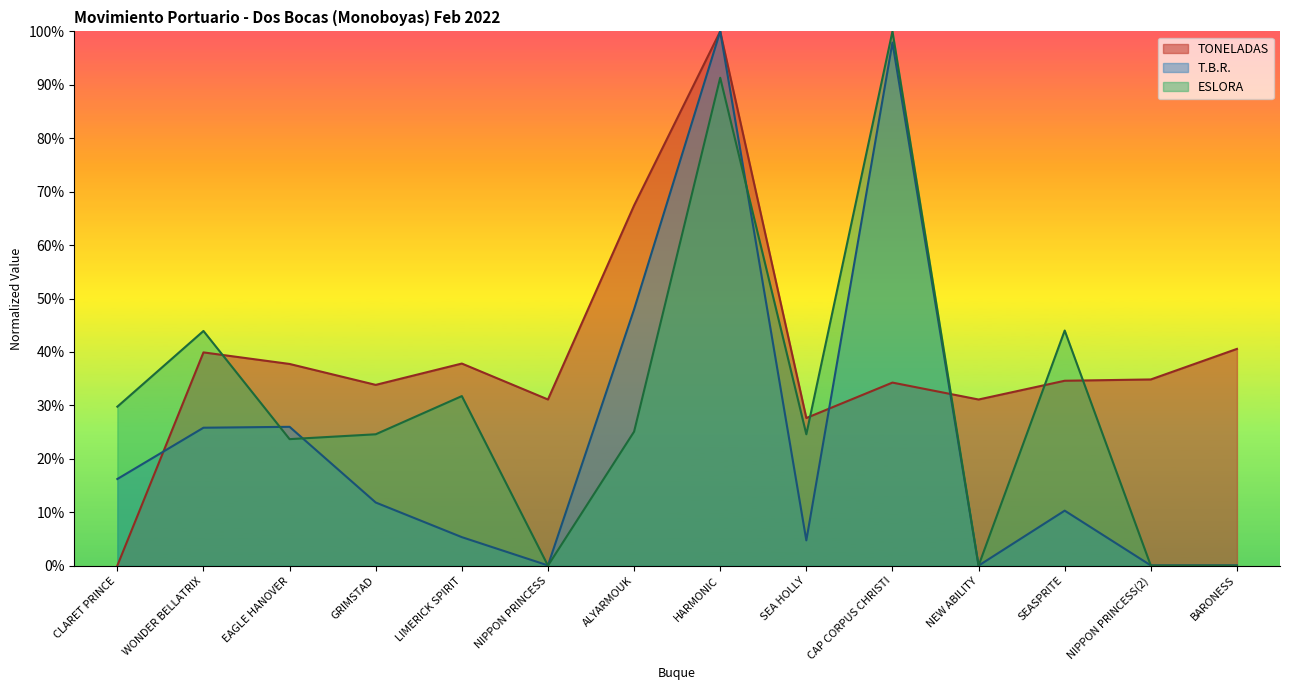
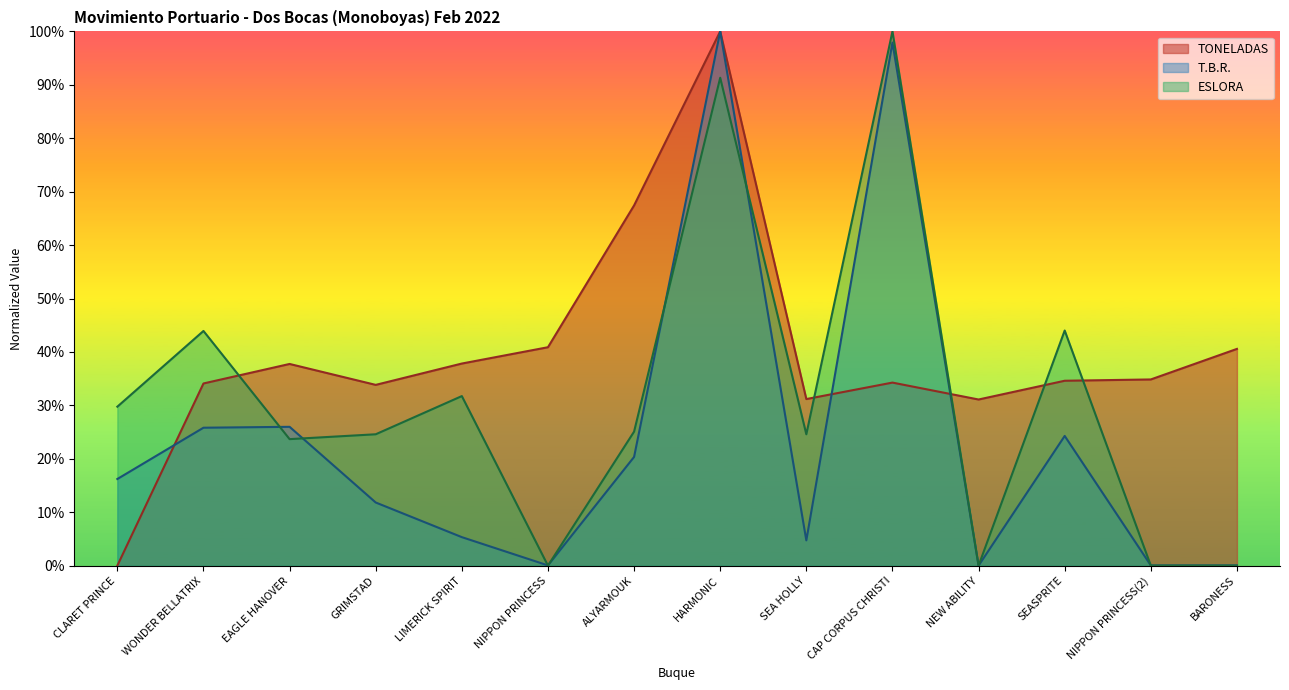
  {
    "TONELADAS": {
      "CLARET PRINCE": "0%",
-     "WONDER BELLATRIX": "40%",
+     "WONDER BELLATRIX": "34%",
      "EAGLE HANOVER": "38%",
      "GRIMSTAD": "34%",
      "LIMERICK SPIRIT": "38%",
-     "NIPPON PRINCESS": "31%",
+     "NIPPON PRINCESS": "41%",
      "ALYARMOUK": "67%",
-     "SEA HOLLY": "28%",
+     "SEA HOLLY": "31%",
      "CAP CORPUS CHRISTI": "34%",
      "NEW ABILITY": "31%",
      "SEASPRITE": "35%",
      "NIPPON PRINCESS(2)": "35%",
      "BARONESS": "41%"
    },
    "T.B.R.": {
      "CLARET PRINCE": "16%",
      "WONDER BELLATRIX": "26%",
      "EAGLE HANOVER": "26%",
      "GRIMSTAD": "12%",
      "LIMERICK SPIRIT": "5%",
-     "ALYARMOUK": "48%",
+     "ALYARMOUK": "20%",
      "SEA HOLLY": "5%",
      "CAP CORPUS CHRISTI": "98%",
-     "SEASPRITE": "10%"
+     "SEASPRITE": "24%"
    },
    "ESLORA": {
      "CLARET PRINCE": "30%",
      "WONDER BELLATRIX": "44%",
      "EAGLE HANOVER": "24%",
      "GRIMSTAD": "25%",
      "LIMERICK SPIRIT": "32%",
      "ALYARMOUK": "25%",
      "HARMONIC": "91%",
      "SEA HOLLY": "25%",
      "CAP CORPUS CHRISTI": "100%",
      "SEASPRITE": "44%"
    }
  }
